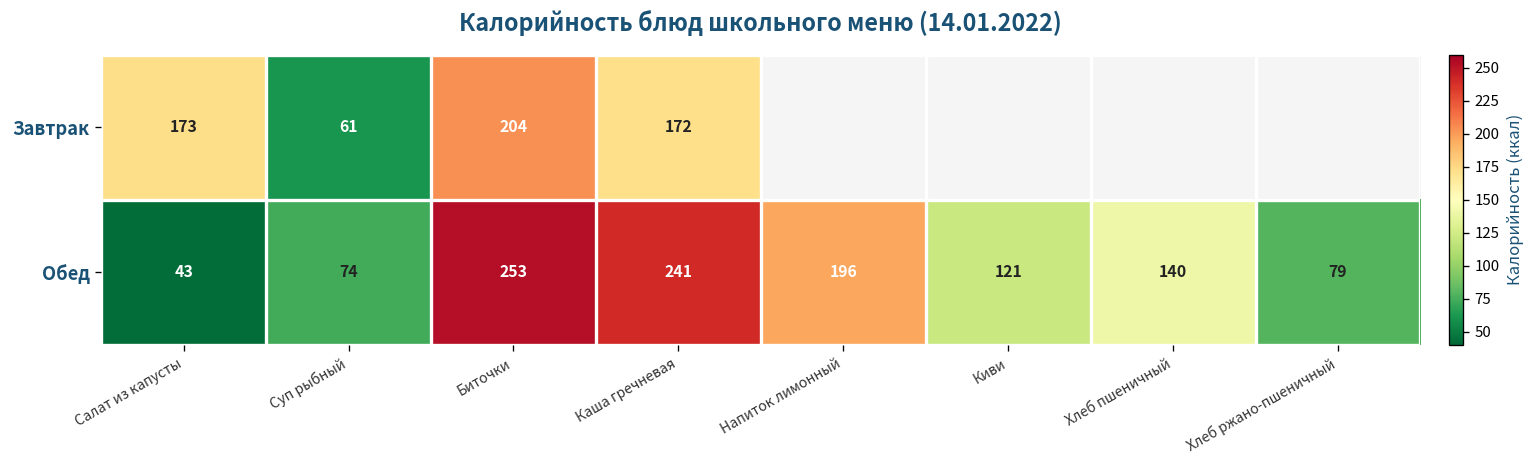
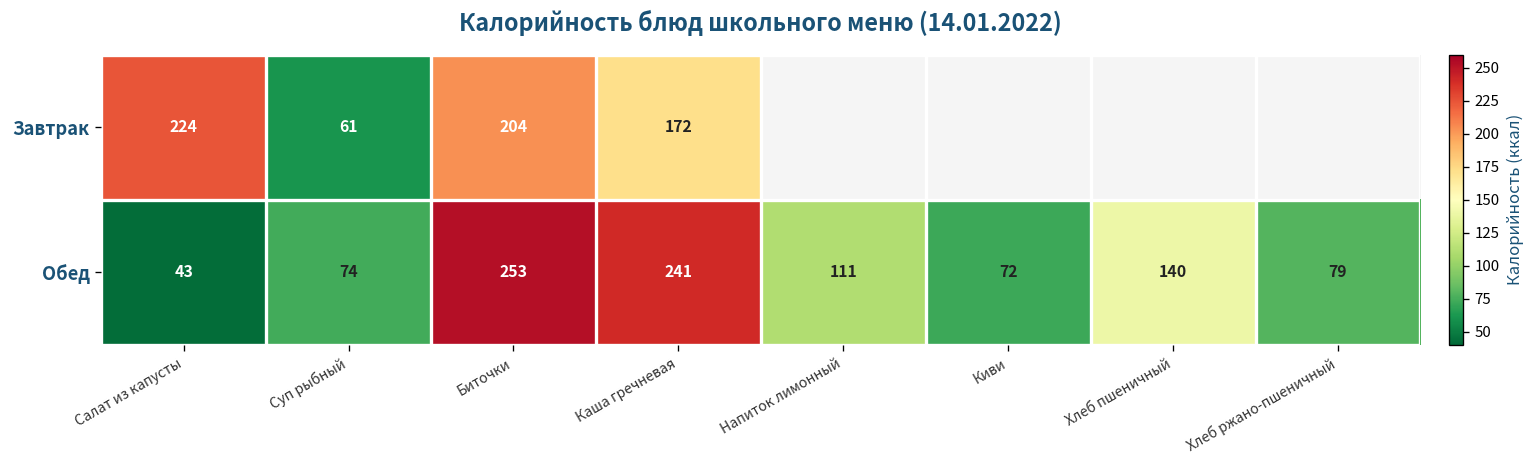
  {
    "Завтрак": {
-     "Салат из капусты": 173,
+     "Салат из капусты": 224,
      "Суп рыбный": 61,
      "Биточки": 204,
      "Каша гречневая": 172
    },
    "Обед": {
      "Салат из капусты": 43,
      "Суп рыбный": 74,
      "Биточки": 253,
      "Каша гречневая": 241,
-     "Напиток лимонный": 196,
-     "Киви": 121,
+     "Напиток лимонный": 111,
+     "Киви": 72,
      "Хлеб пшеничный": 140,
      "Хлеб ржано-пшеничный": 79
    }
  }
